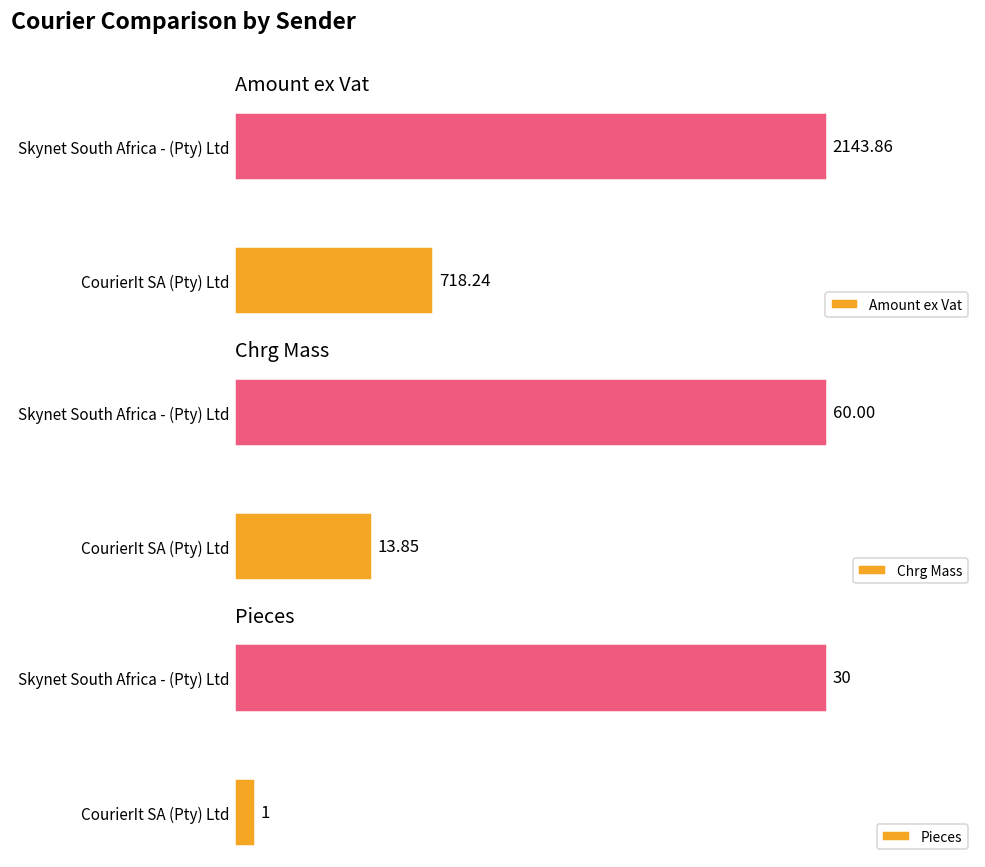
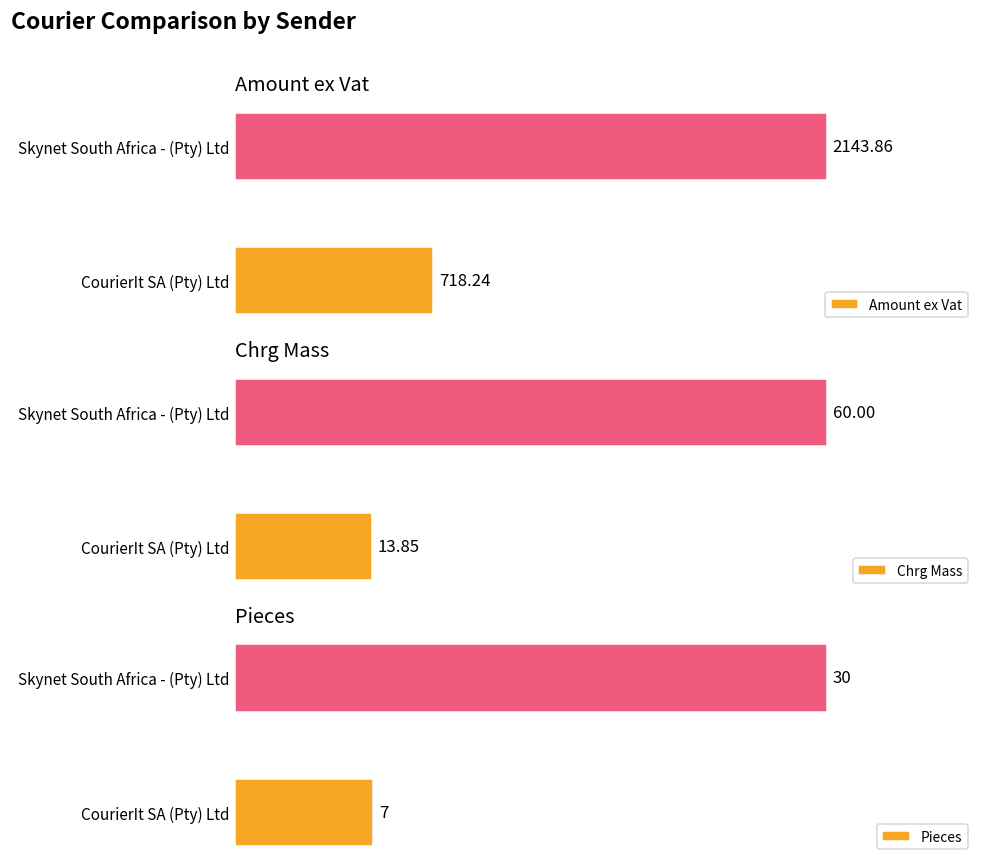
  {
    "Amount ex Vat": {
      "Skynet South Africa - (Pty) Ltd": 2143.86,
      "CourierIt SA (Pty) Ltd": 718.24
    },
    "Chrg Mass": {
      "Skynet South Africa - (Pty) Ltd": 60.00,
      "CourierIt SA (Pty) Ltd": 13.85
    },
    "Pieces": {
      "Skynet South Africa - (Pty) Ltd": 30,
-     "CourierIt SA (Pty) Ltd": 1
+     "CourierIt SA (Pty) Ltd": 7
    }
  }
